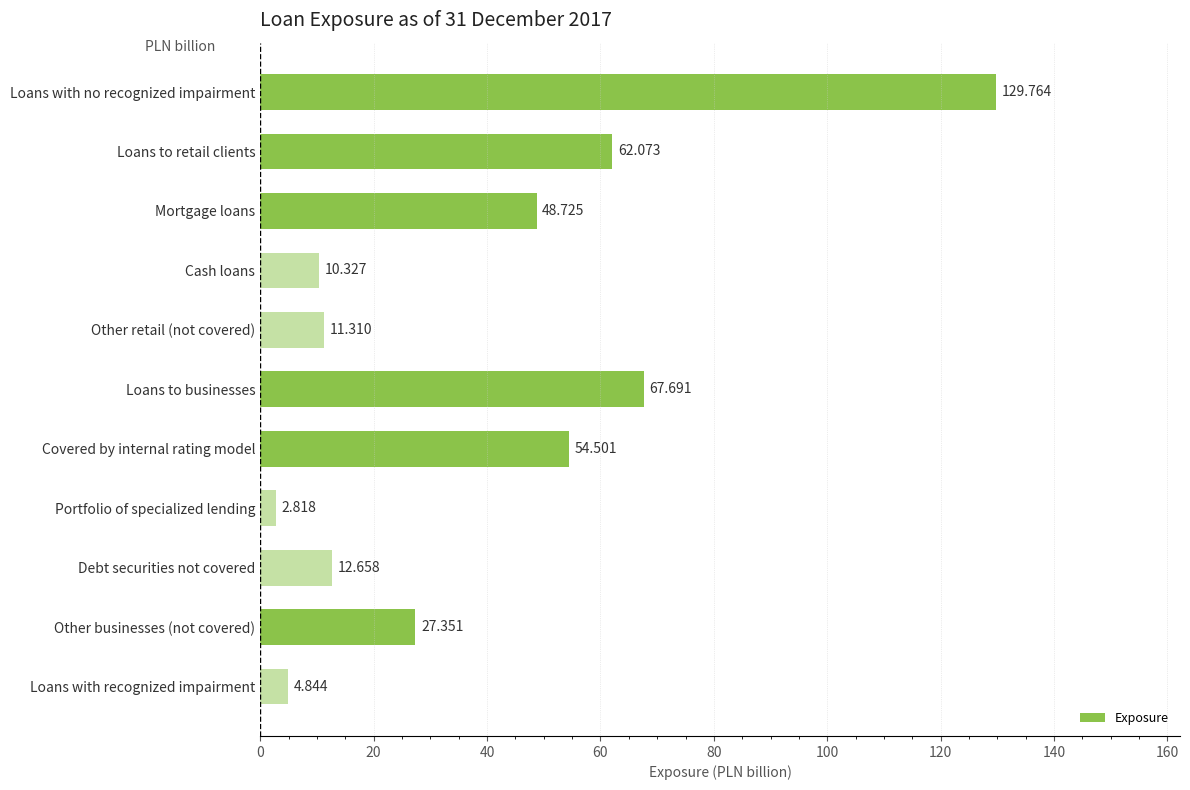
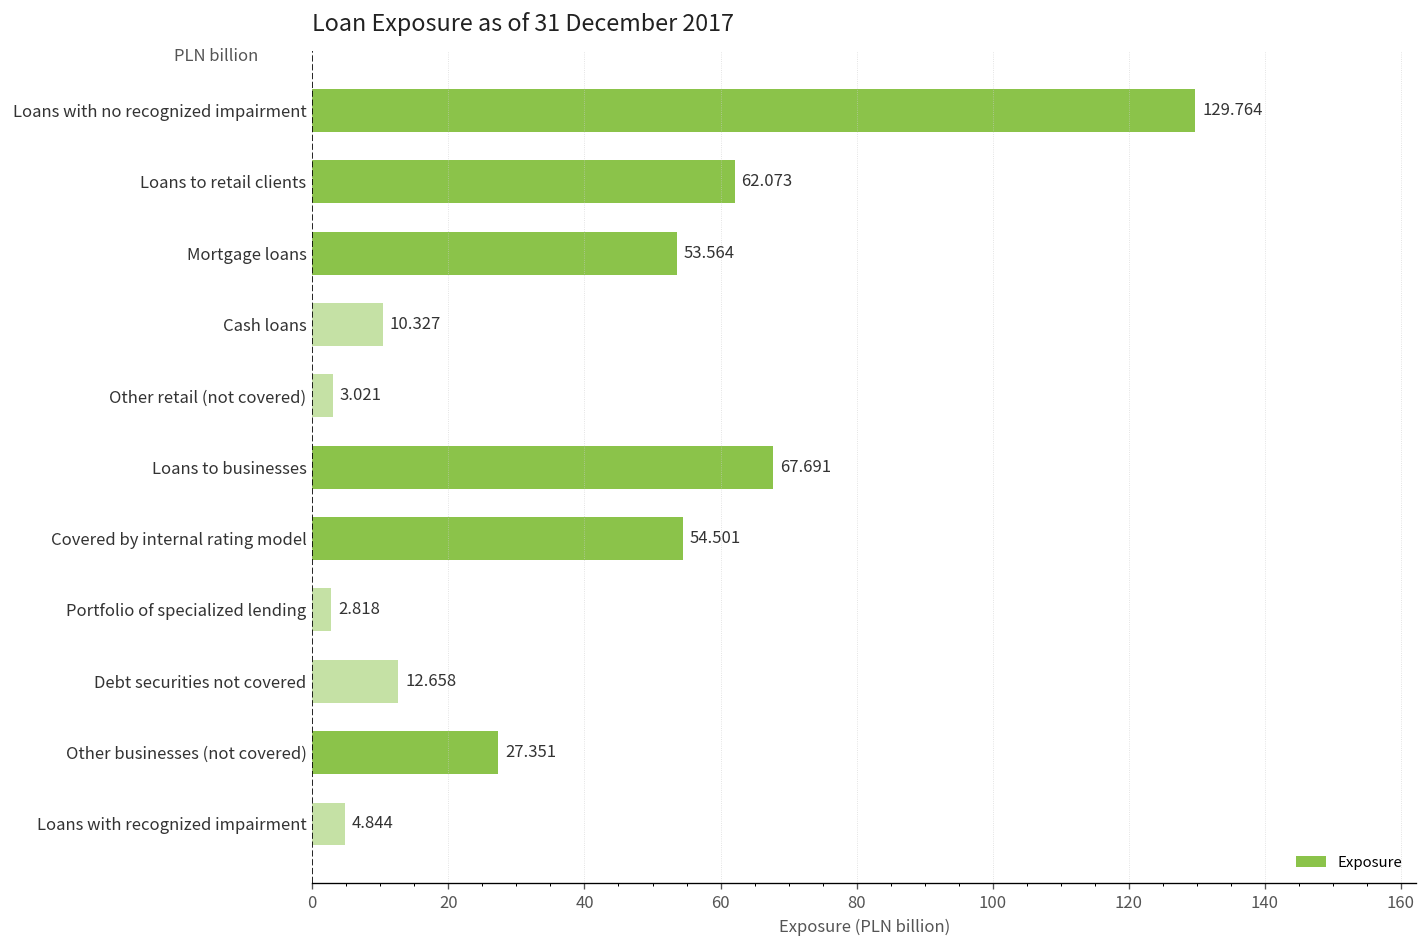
  {
    "Loans with no recognized impairment": 129.764,
    "Loans to retail clients": 62.073,
-   "Mortgage loans": 48.725,
+   "Mortgage loans": 53.564,
    "Cash loans": 10.327,
-   "Other retail (not covered)": 11.310,
+   "Other retail (not covered)": 3.021,
    "Loans to businesses": 67.691,
    "Covered by internal rating model": 54.501,
    "Portfolio of specialized lending": 2.818,
    "Debt securities not covered": 12.658,
    "Other businesses (not covered)": 27.351,
    "Loans with recognized impairment": 4.844
  }
